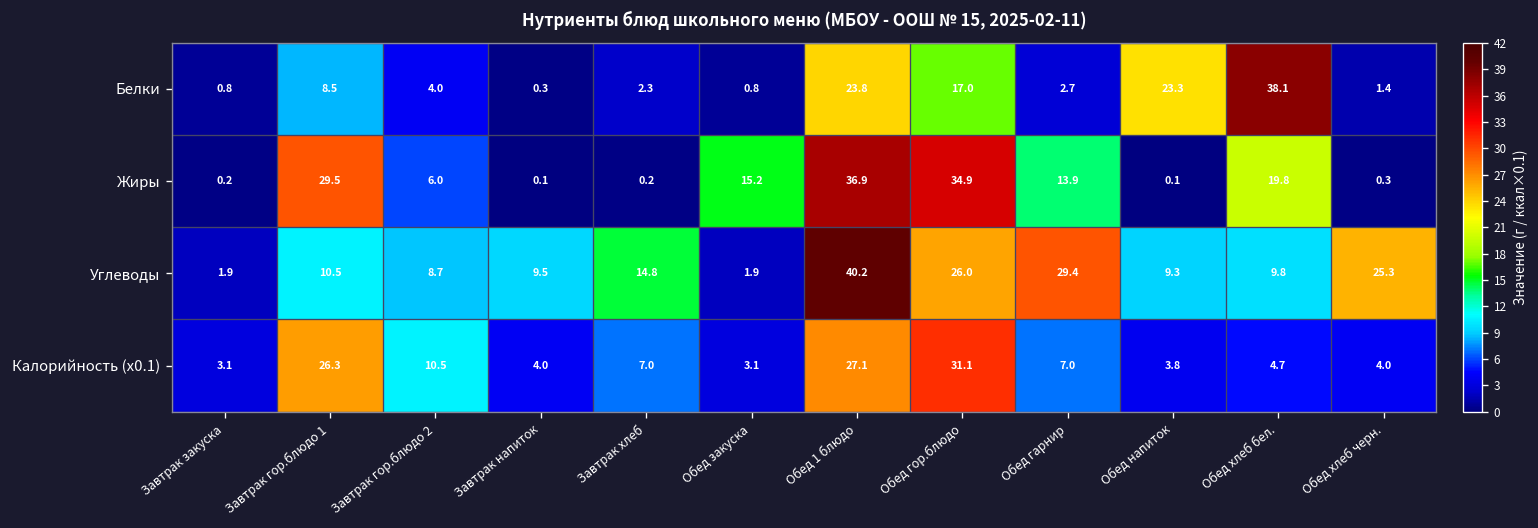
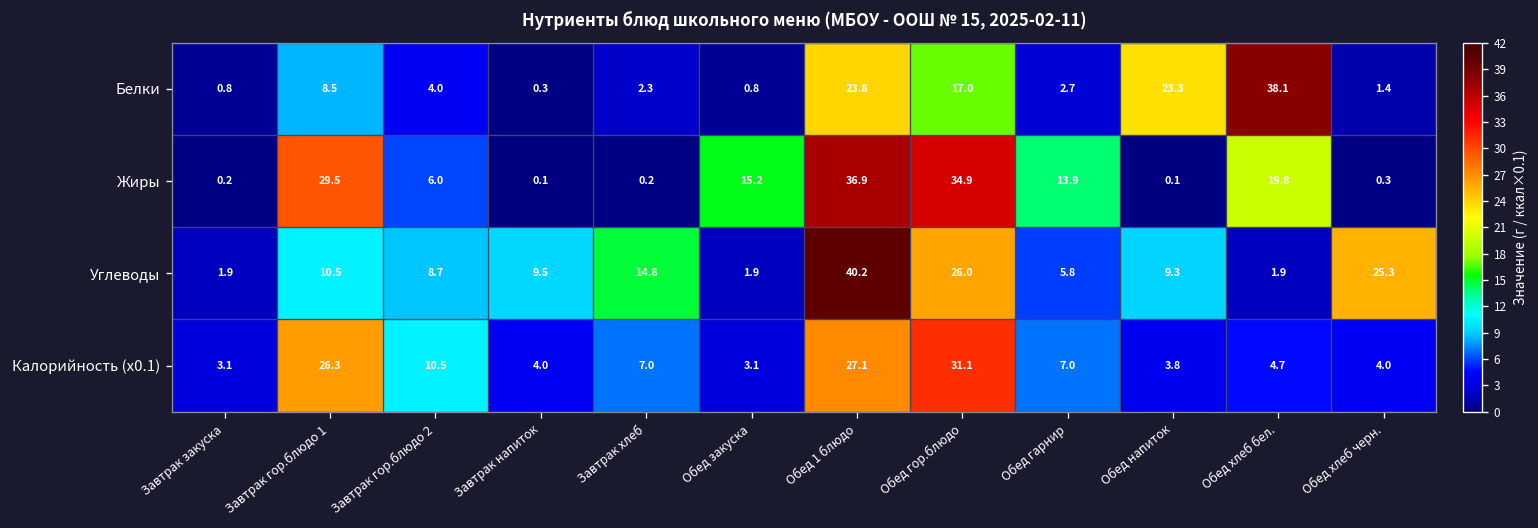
  {
    "Белки": {
      "Завтрак закуска": 0.8,
      "Завтрак гор.блюдо 1": 8.5,
      "Завтрак гор.блюдо 2": 4.0,
      "Завтрак напиток": 0.3,
      "Завтрак хлеб": 2.3,
      "Обед закуска": 0.8,
      "Обед 1 блюдо": 23.8,
      "Обед гор.блюдо": 17.0,
      "Обед гарнир": 2.7,
      "Обед напиток": 23.3,
      "Обед хлеб бел.": 38.1,
      "Обед хлеб черн.": 1.4
    },
    "Жиры": {
      "Завтрак закуска": 0.2,
      "Завтрак гор.блюдо 1": 29.5,
      "Завтрак гор.блюдо 2": 6.0,
      "Завтрак напиток": 0.1,
      "Завтрак хлеб": 0.2,
      "Обед закуска": 15.2,
      "Обед 1 блюдо": 36.9,
      "Обед гор.блюдо": 34.9,
      "Обед гарнир": 13.9,
      "Обед напиток": 0.1,
      "Обед хлеб бел.": 19.8,
      "Обед хлеб черн.": 0.3
    },
    "Углеводы": {
      "Завтрак закуска": 1.9,
      "Завтрак гор.блюдо 1": 10.5,
      "Завтрак гор.блюдо 2": 8.7,
      "Завтрак напиток": 9.5,
      "Завтрак хлеб": 14.8,
      "Обед закуска": 1.9,
      "Обед 1 блюдо": 40.2,
      "Обед гор.блюдо": 26.0,
-     "Обед гарнир": 29.4,
+     "Обед гарнир": 5.8,
      "Обед напиток": 9.3,
-     "Обед хлеб бел.": 9.8,
+     "Обед хлеб бел.": 1.9,
      "Обед хлеб черн.": 25.3
    },
    "Калорийность (x0.1)": {
      "Завтрак закуска": 3.1,
      "Завтрак гор.блюдо 1": 26.3,
      "Завтрак гор.блюдо 2": 10.5,
      "Завтрак напиток": 4.0,
      "Завтрак хлеб": 7.0,
      "Обед закуска": 3.1,
      "Обед 1 блюдо": 27.1,
      "Обед гор.блюдо": 31.1,
      "Обед гарнир": 7.0,
      "Обед напиток": 3.8,
      "Обед хлеб бел.": 4.7,
      "Обед хлеб черн.": 4.0
    }
  }
